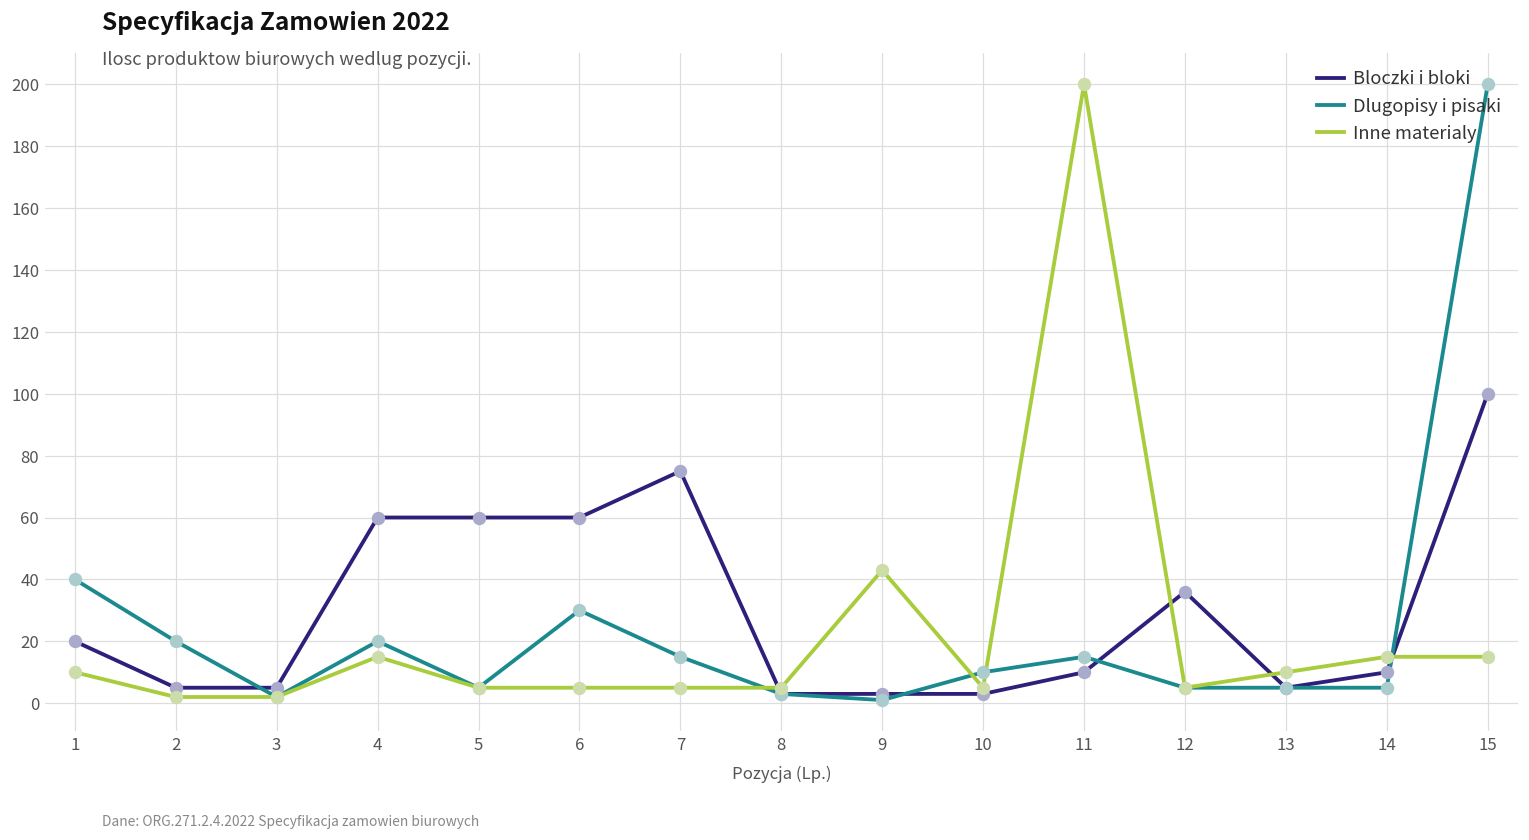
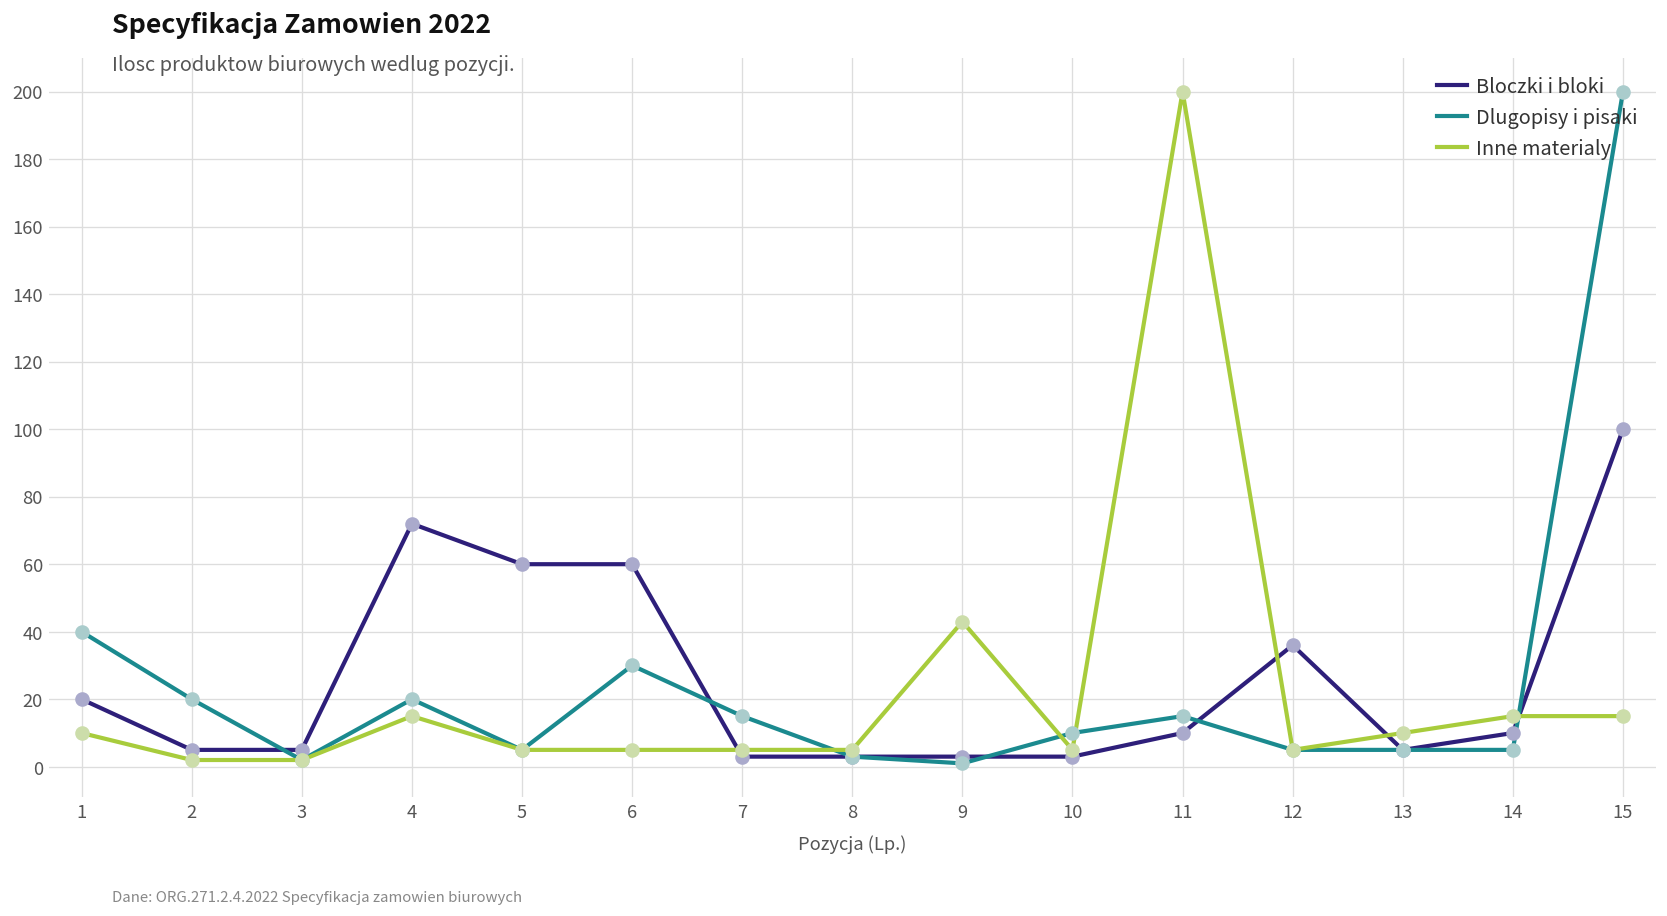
  {
    "Bloczki i bloki": {
      "1": 20,
      "2": 5,
      "3": 5,
-     "4": 60,
+     "4": 72,
      "5": 60,
      "6": 60,
-     "7": 75,
+     "7": 3,
      "9": 3,
      "10": 3,
      "11": 10,
      "12": 36,
      "14": 10,
      "15": 100
    },
    "Dlugopisy i pisaki": {
      "1": 40,
      "2": 20,
      "4": 20,
      "6": 30,
      "7": 15,
      "9": 1,
      "10": 10,
      "11": 15,
      "14": 5,
      "15": 200
    },
    "Inne materialy": {
      "1": 10,
      "2": 2,
      "4": 15,
      "6": 5,
      "7": 5,
      "8": 5,
      "9": 43,
      "10": 5,
      "11": 200,
      "13": 10,
      "14": 15,
      "15": 15
    }
  }
